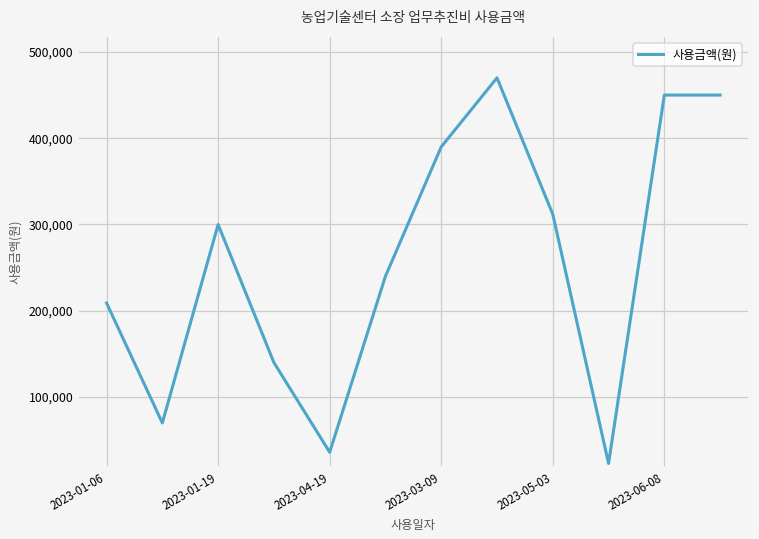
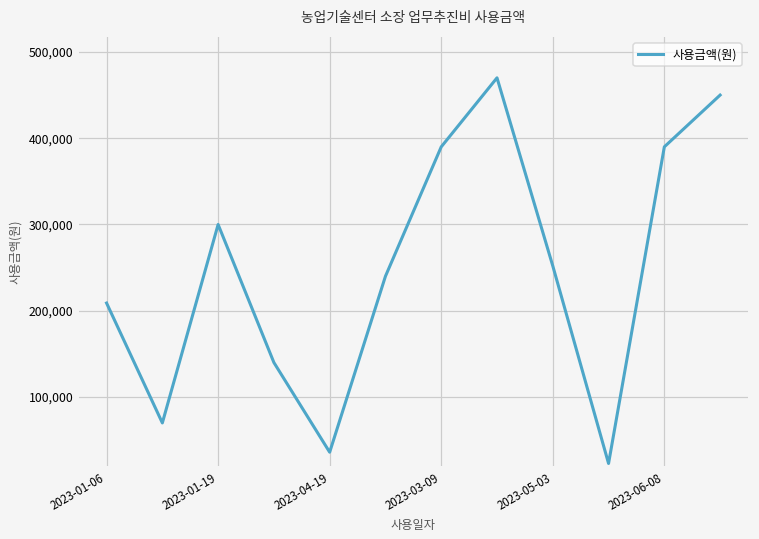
  {
    "2023-01-06": "210,000",
    "2023-01-19": "300,000",
    "2023-04-19": "40,000",
    "2023-03-09": "390,000",
-   "2023-05-03": "310,000",
-   "2023-06-08": "450,000"
+   "2023-05-03": "250,000",
+   "2023-06-08": "390,000"
  }
